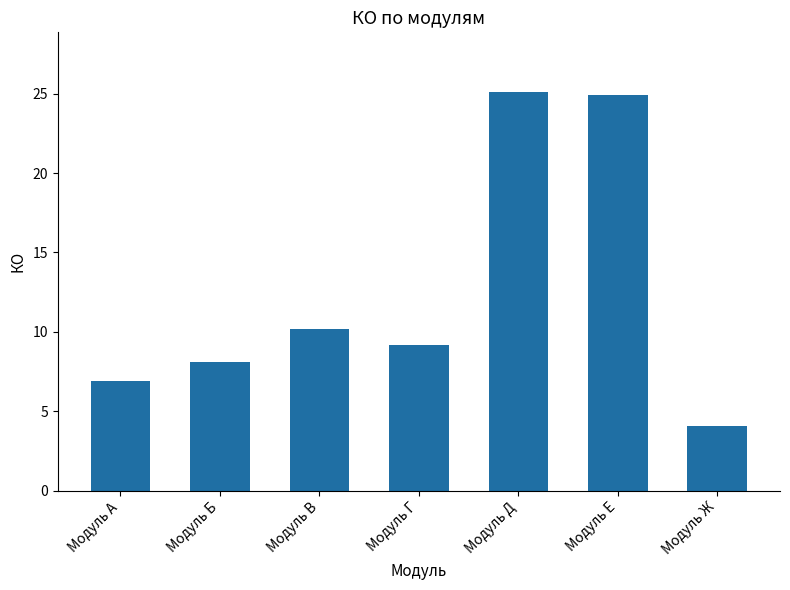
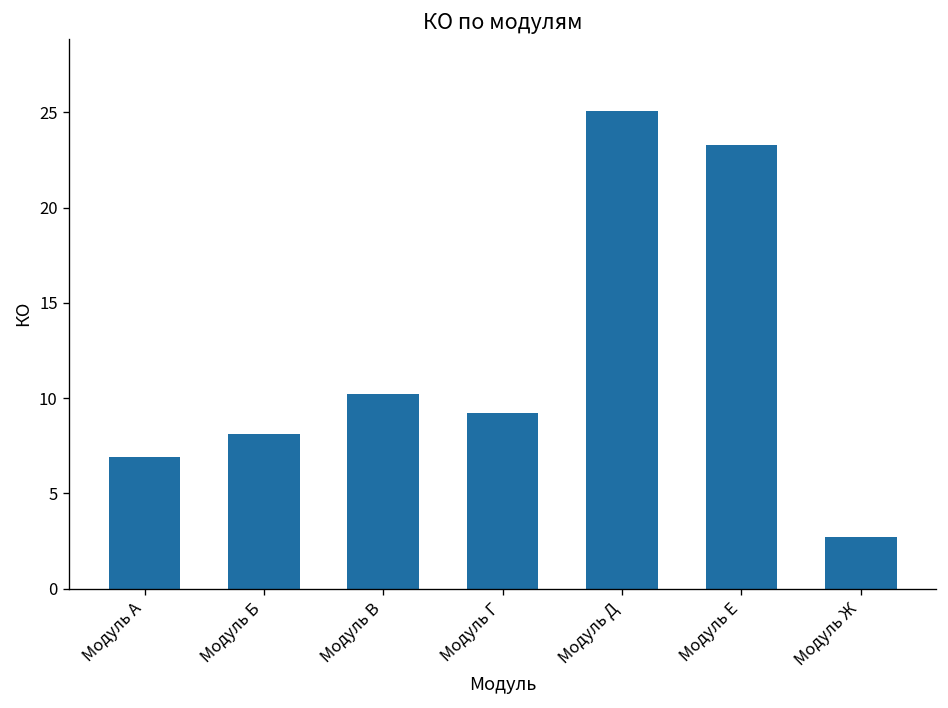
  {
    "Модуль А": 6.9,
    "Модуль Б": 8.1,
    "Модуль В": 10.2,
    "Модуль Г": 9.2,
    "Модуль Д": 25.1,
-   "Модуль Е": 24.9,
-   "Модуль Ж": 4.1
+   "Модуль Е": 23.3,
+   "Модуль Ж": 2.7
  }
